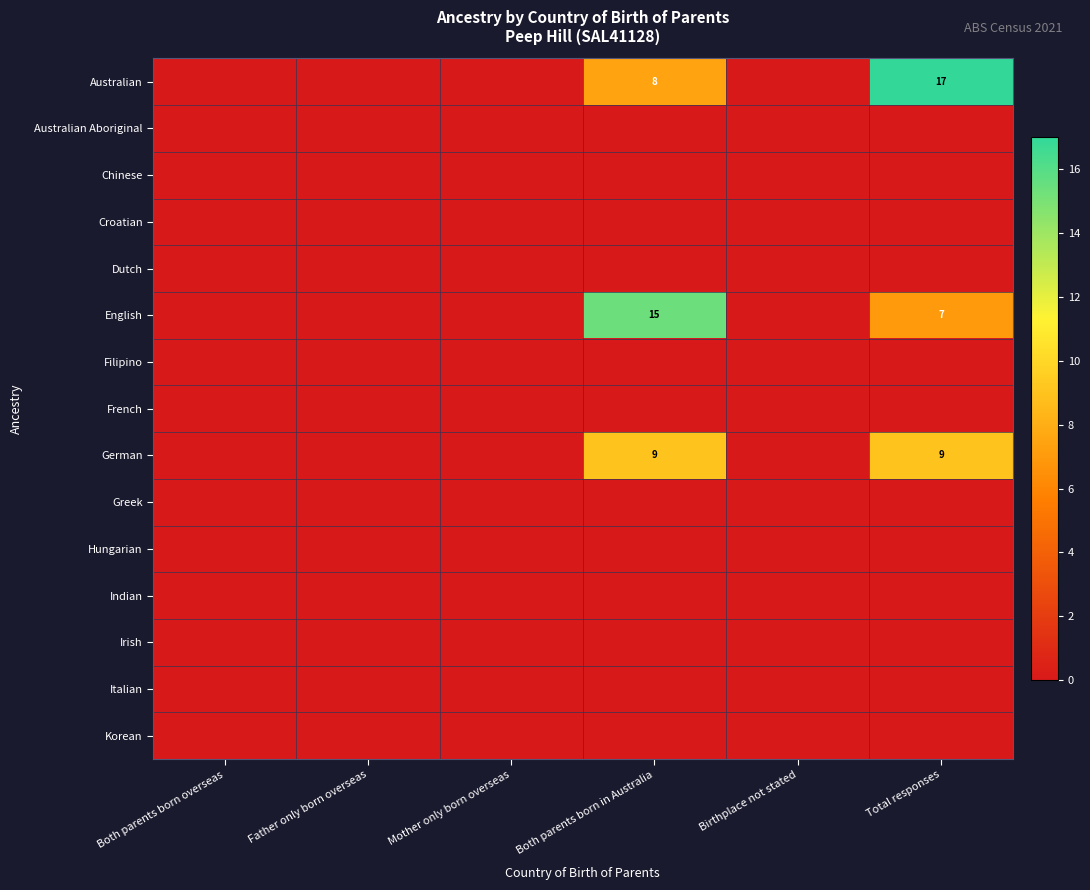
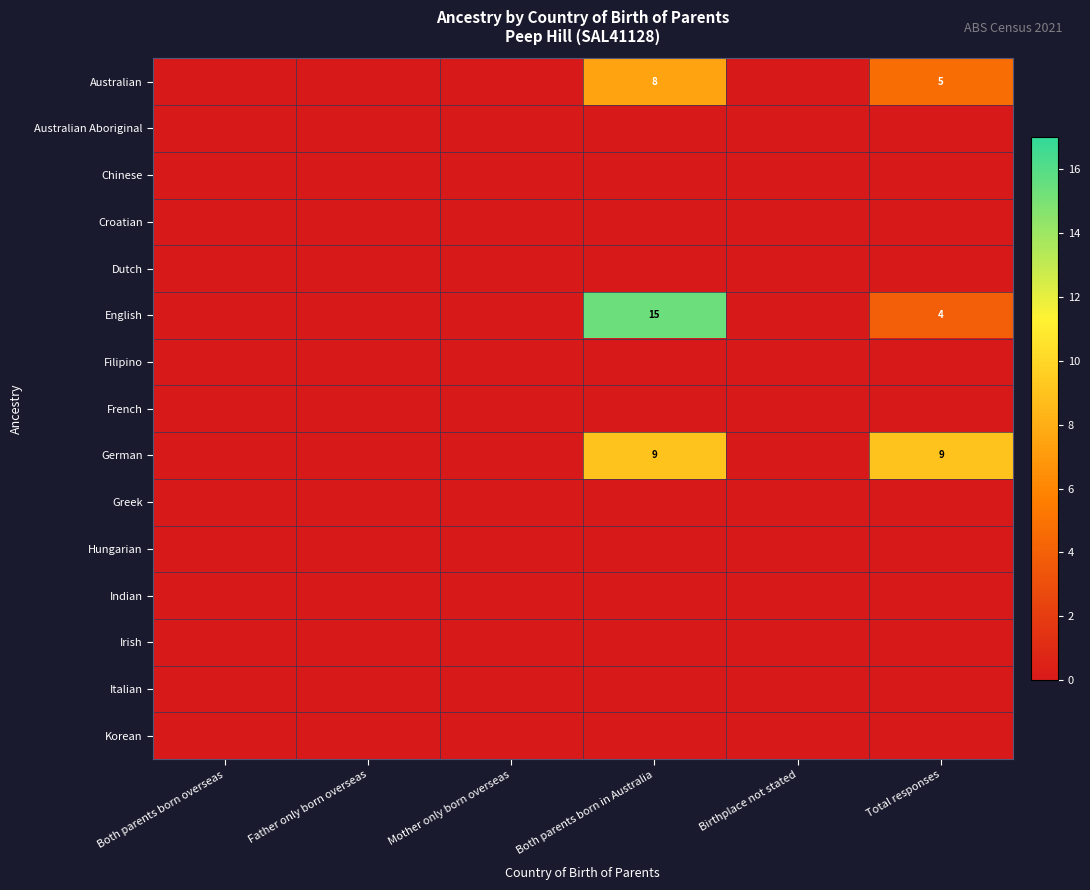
  {
    "Australian": {
      "Both parents born in Australia": 8,
-     "Total responses": 17
+     "Total responses": 5
    },
    "English": {
      "Both parents born in Australia": 15,
-     "Total responses": 7
+     "Total responses": 4
    },
    "German": {
      "Both parents born in Australia": 9,
      "Total responses": 9
    }
  }
